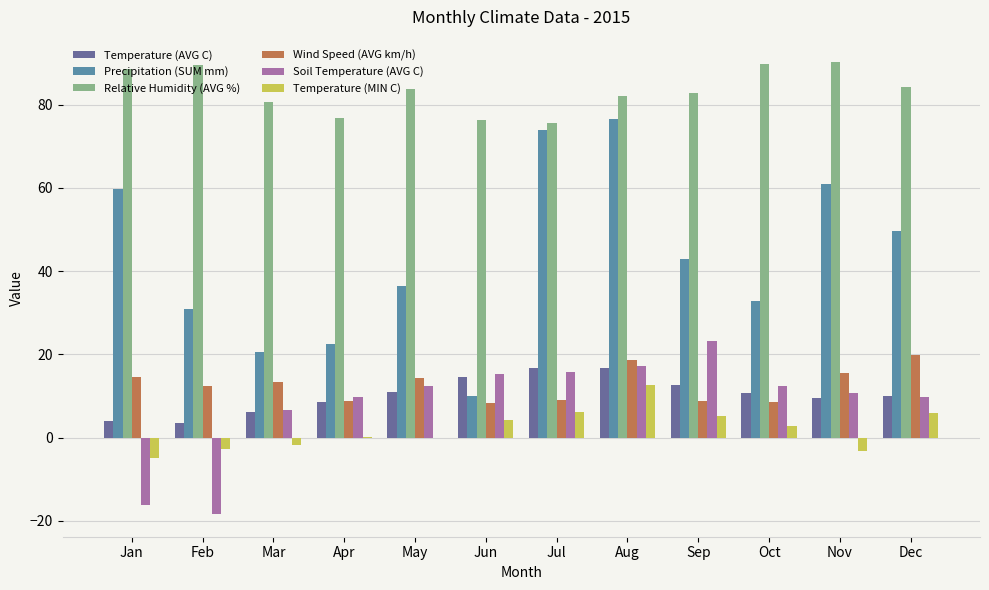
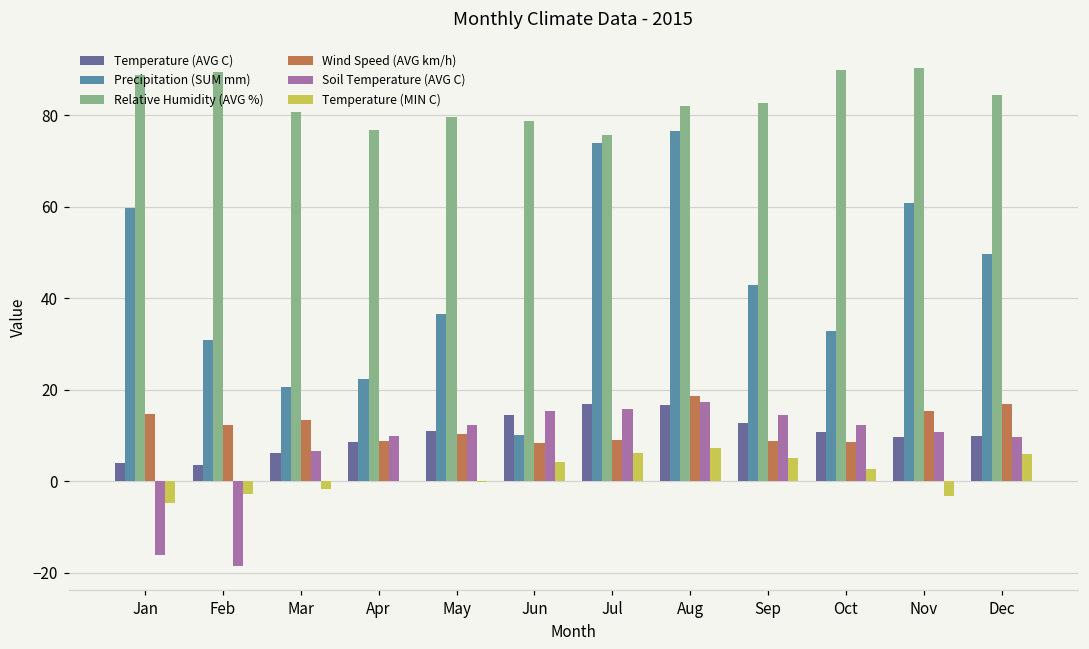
  {
    "Relative Humidity (AVG %)": {
      "Jan": 89,
      "Feb": 90,
      "Mar": 81,
      "Apr": 77,
-     "May": 84,
-     "Jun": 76,
+     "May": 80,
+     "Jun": 79,
      "Jul": 76,
      "Aug": 82,
      "Sep": 83,
      "Oct": 90,
      "Nov": 90,
      "Dec": 84
    },
    "Wind Speed (AVG km/h)": {
      "Jan": 15,
      "Feb": 12,
      "Mar": 13,
      "Apr": 9,
-     "May": 14,
+     "May": 10,
      "Jun": 8,
      "Jul": 9,
      "Aug": 19,
      "Sep": 9,
      "Oct": 9,
      "Nov": 15,
-     "Dec": 20
+     "Dec": 17
    },
    "Soil Temperature (AVG C)": {
      "Jan": -16,
      "Feb": -18,
      "Mar": 7,
      "Apr": 10,
      "May": 12,
      "Jun": 15,
      "Jul": 16,
      "Aug": 17,
-     "Sep": 23,
+     "Sep": 15,
      "Oct": 12,
      "Nov": 11,
      "Dec": 10
    },
    "Temperature (MIN C)": {
      "Jan": -5,
      "Feb": -3,
      "Mar": -2,
      "Jun": 4,
      "Jul": 6,
-     "Aug": 13,
+     "Aug": 7,
      "Sep": 5,
      "Oct": 3,
      "Nov": -3,
      "Dec": 6
    }
  }
